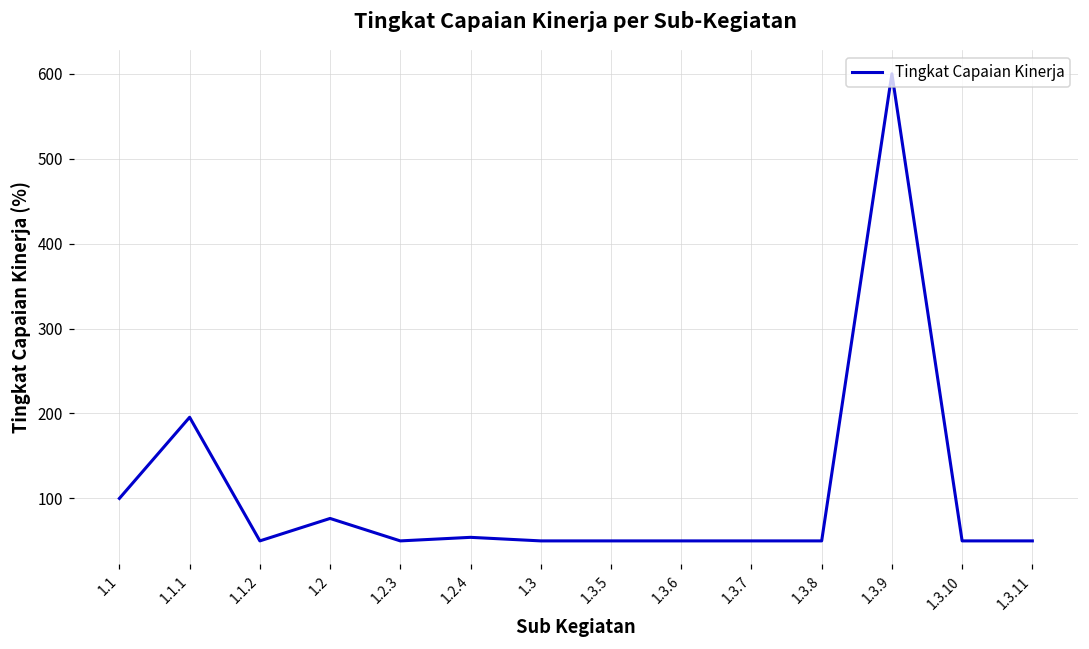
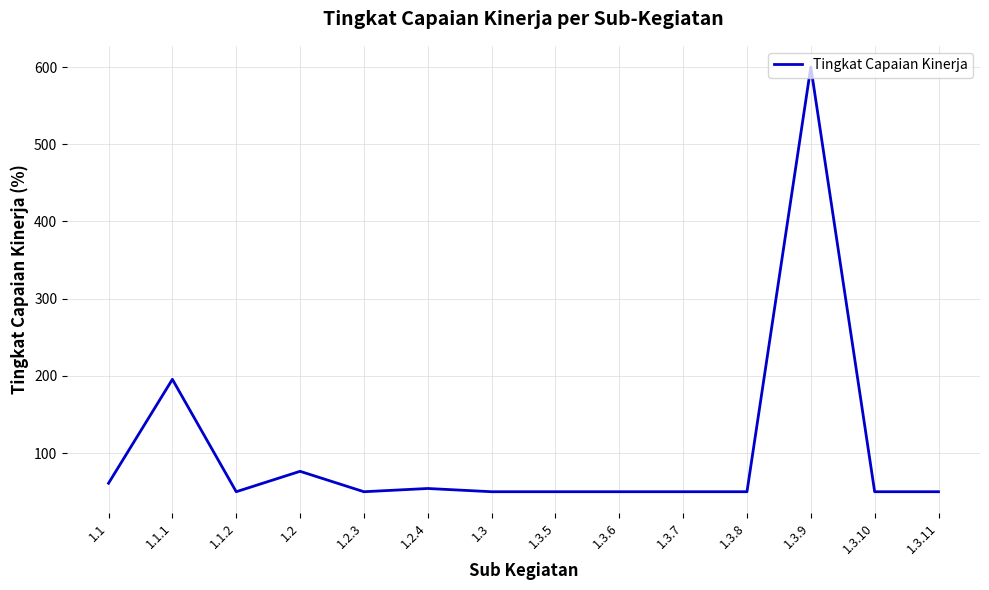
  {
-   "1.1": 100,
+   "1.1": 60,
    "1.1.1": 200,
    "1.1.2": 50,
    "1.2": 80,
    "1.2.3": 50,
    "1.2.4": 50,
    "1.3": 50,
    "1.3.5": 50,
    "1.3.6": 50,
    "1.3.7": 50,
    "1.3.8": 50,
    "1.3.10": 50,
    "1.3.11": 50
  }
